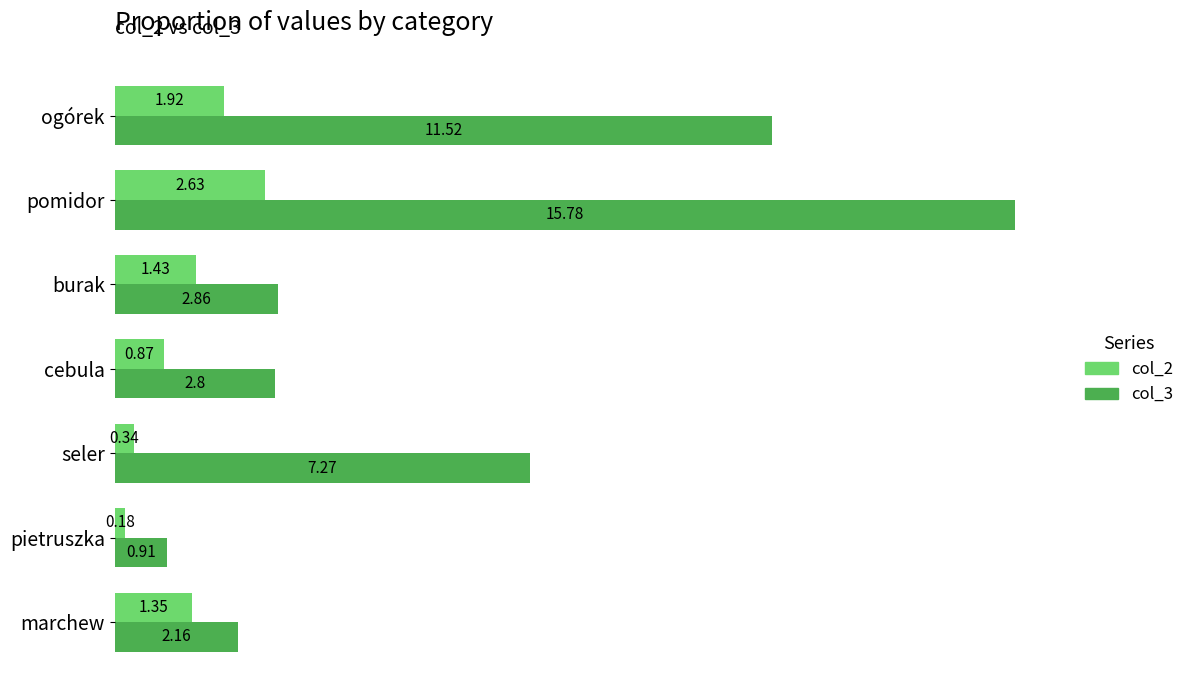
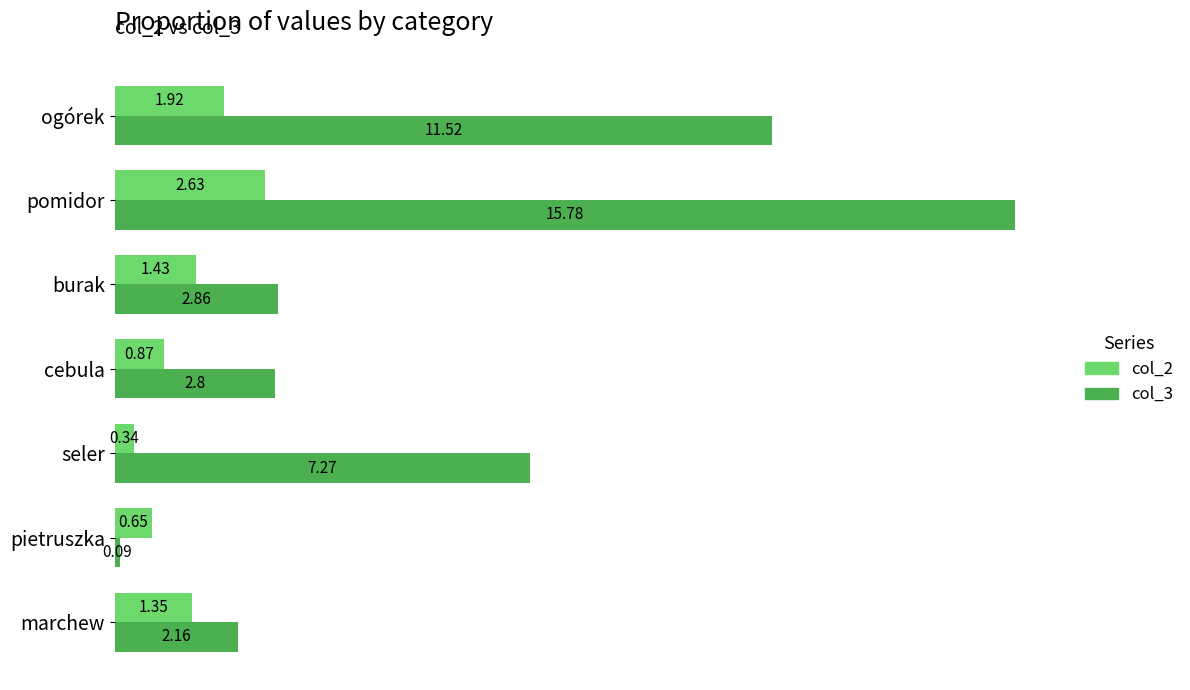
  {
    "col_2": {
      "ogórek": 1.92,
      "pomidor": 2.63,
      "burak": 1.43,
      "cebula": 0.87,
      "seler": 0.34,
-     "pietruszka": 0.18,
+     "pietruszka": 0.65,
      "marchew": 1.35
    },
    "col_3": {
      "ogórek": 11.52,
      "pomidor": 15.78,
      "burak": 2.86,
      "cebula": 2.8,
      "seler": 7.27,
-     "pietruszka": 0.91,
+     "pietruszka": 0.09,
      "marchew": 2.16
    }
  }
